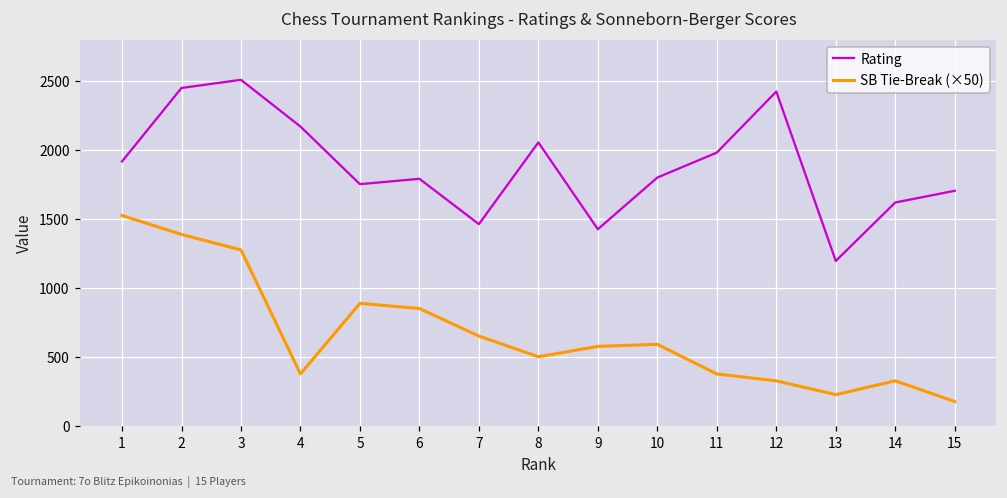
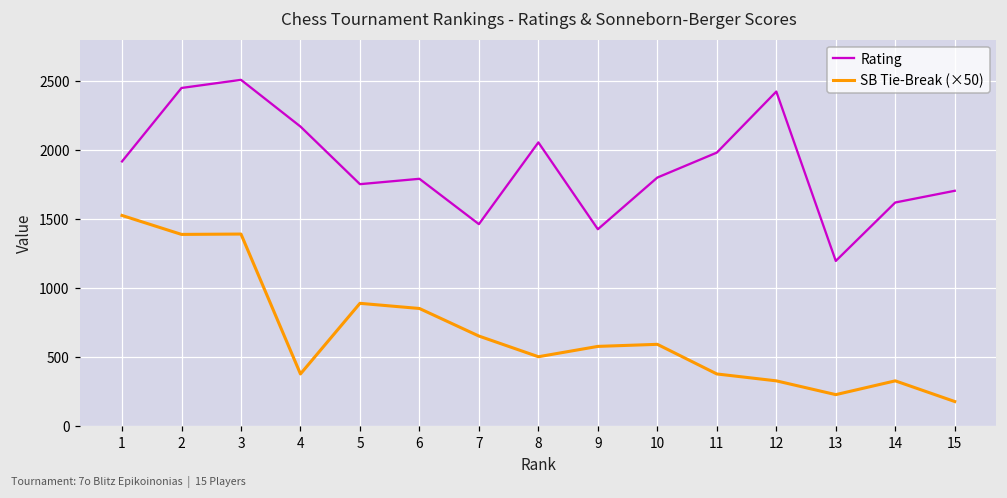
  {
    "Rating": {
      "1": 1920,
      "2": 2450,
      "3": 2510,
      "4": 2170,
      "5": 1750,
      "6": 1790,
      "7": 1460,
      "8": 2060,
      "9": 1430,
      "10": 1800,
      "11": 1980,
      "12": 2420,
      "13": 1200,
      "14": 1620,
      "15": 1700
    },
    "SB Tie-Break (×50)": {
      "1": 1530,
      "2": 1390,
-     "3": 1280,
+     "3": 1390,
      "4": 380,
      "5": 890,
      "6": 850,
      "7": 650,
      "8": 500,
      "9": 580,
      "10": 590,
      "11": 380,
      "12": 330,
      "13": 230,
      "14": 330,
      "15": 180
    }
  }
